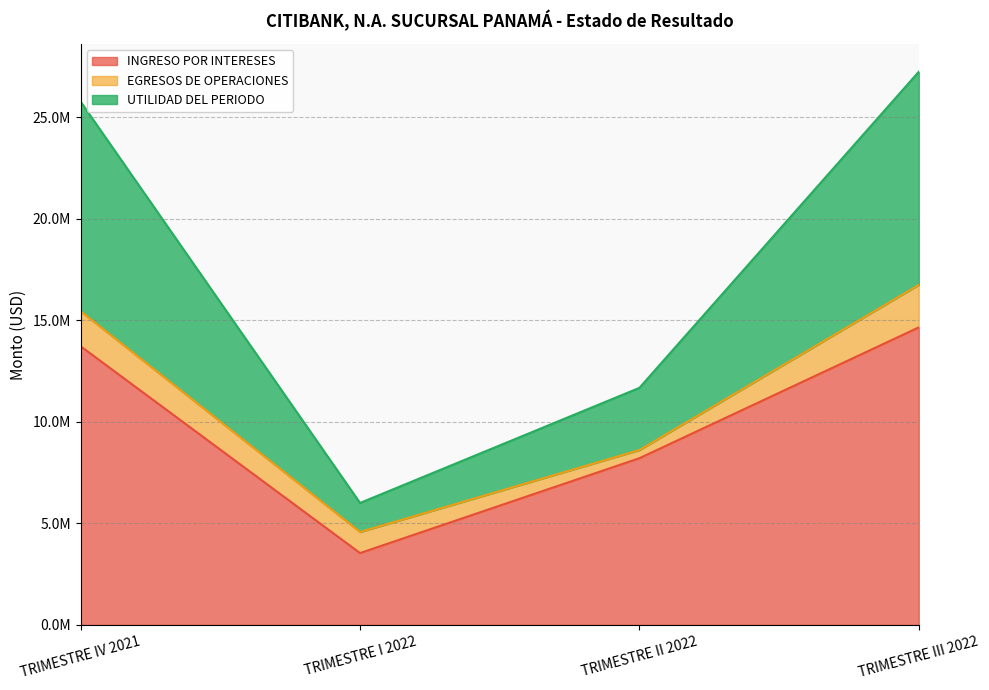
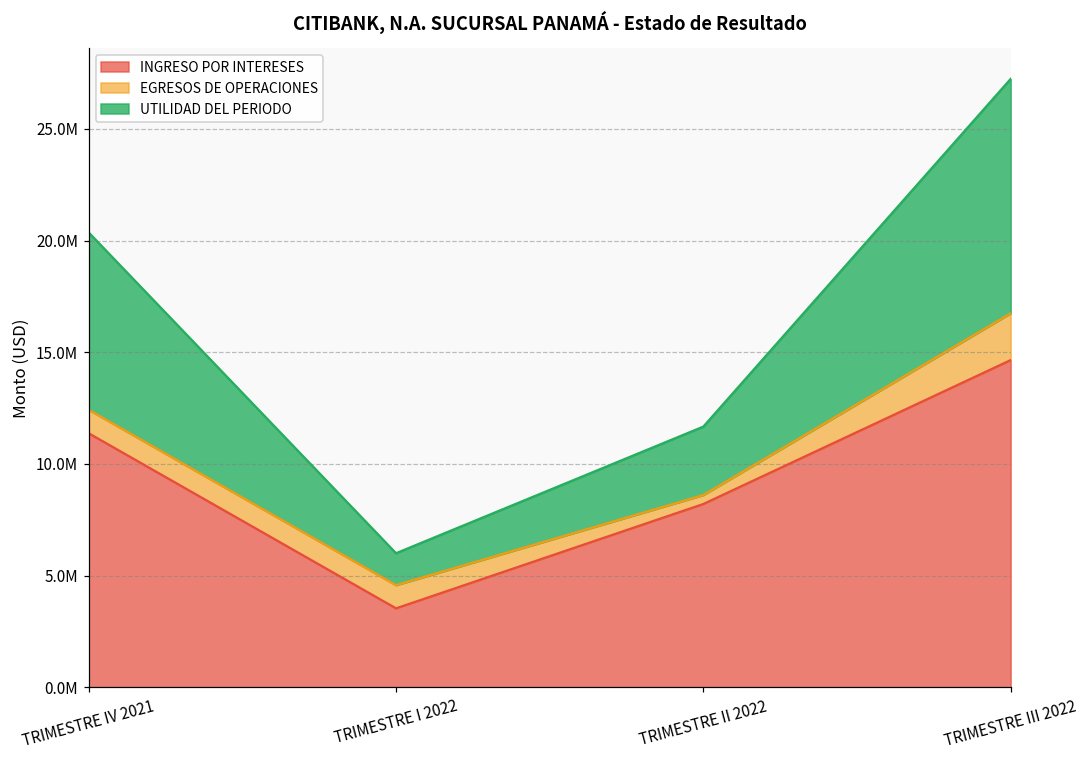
  {
    "INGRESO POR INTERESES": {
-     "TRIMESTRE IV 2021": 13700000,
+     "TRIMESTRE IV 2021": 11400000,
      "TRIMESTRE I 2022": 3500000,
      "TRIMESTRE II 2022": 8200000,
      "TRIMESTRE III 2022": 14600000
    },
    "EGRESOS DE OPERACIONES": {
-     "TRIMESTRE IV 2021": 1700000,
+     "TRIMESTRE IV 2021": 1100000,
      "TRIMESTRE I 2022": 1000000,
      "TRIMESTRE II 2022": 400000,
      "TRIMESTRE III 2022": 2100000
    },
    "UTILIDAD DEL PERIODO": {
-     "TRIMESTRE IV 2021": 10300000,
+     "TRIMESTRE IV 2021": 7900000,
      "TRIMESTRE I 2022": 1400000,
      "TRIMESTRE II 2022": 3100000,
      "TRIMESTRE III 2022": 10500000
    }
  }
